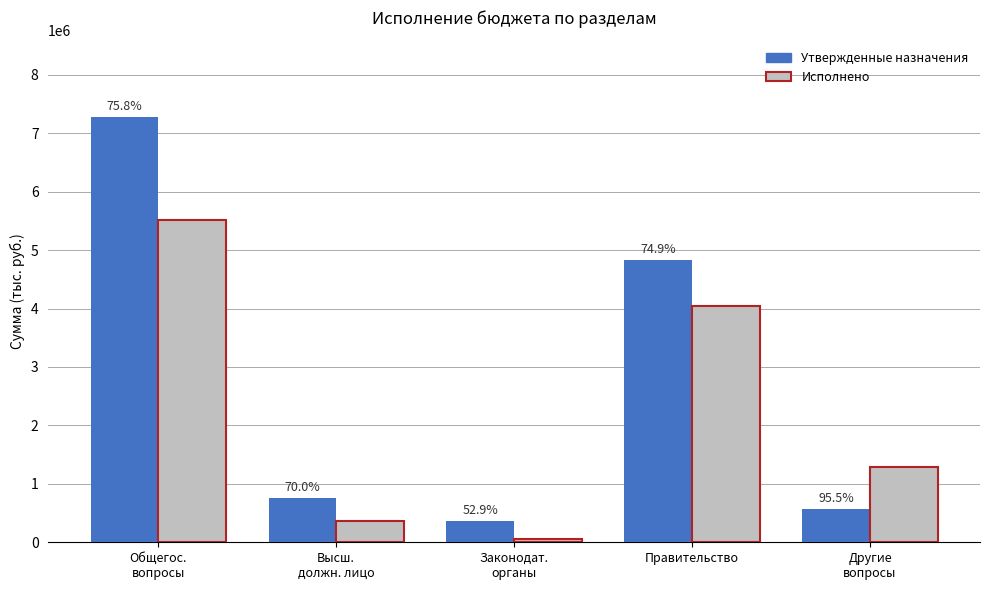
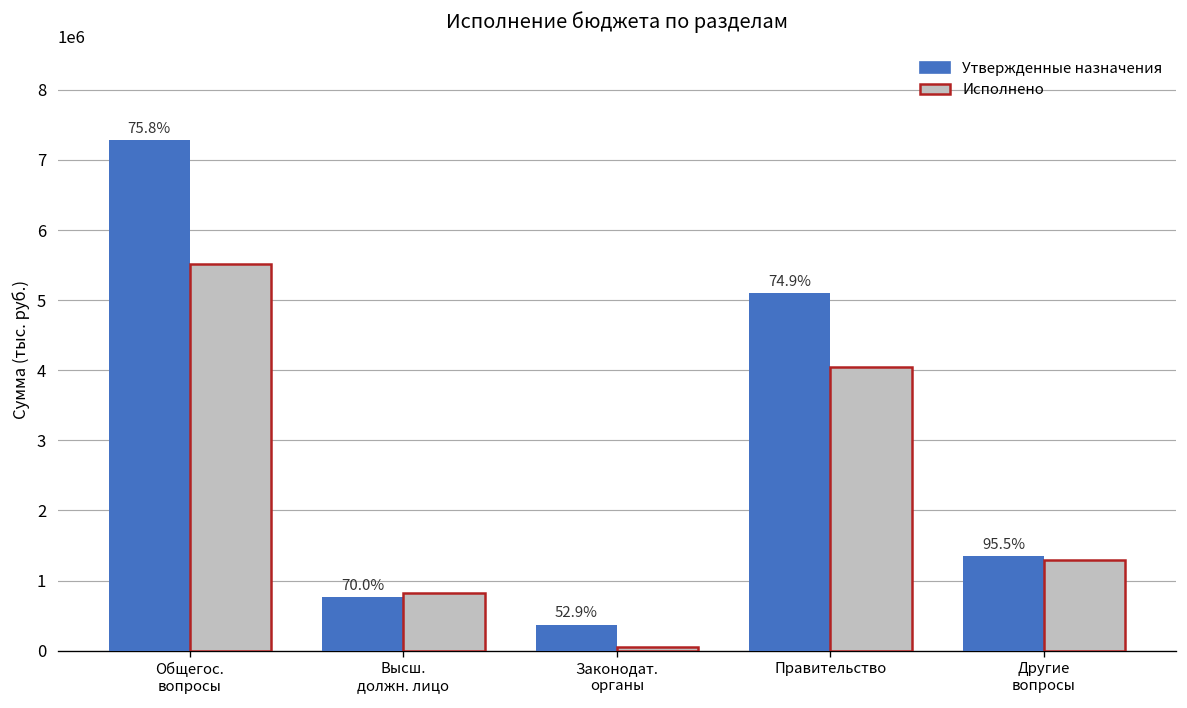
  {
    "Утвержденные назначения": {
-     "Правительство": 4800000,
-     "Другие вопросы": 600000
+     "Правительство": 5100000,
+     "Другие вопросы": 1300000
    },
    "Исполнено": {
      "Общегос. вопросы": 5500000,
-     "Высш. должн. лицо": 400000,
+     "Высш. должн. лицо": 800000,
      "Законодат. органы": 100000,
      "Правительство": 4000000,
      "Другие вопросы": 1300000
    }
  }
